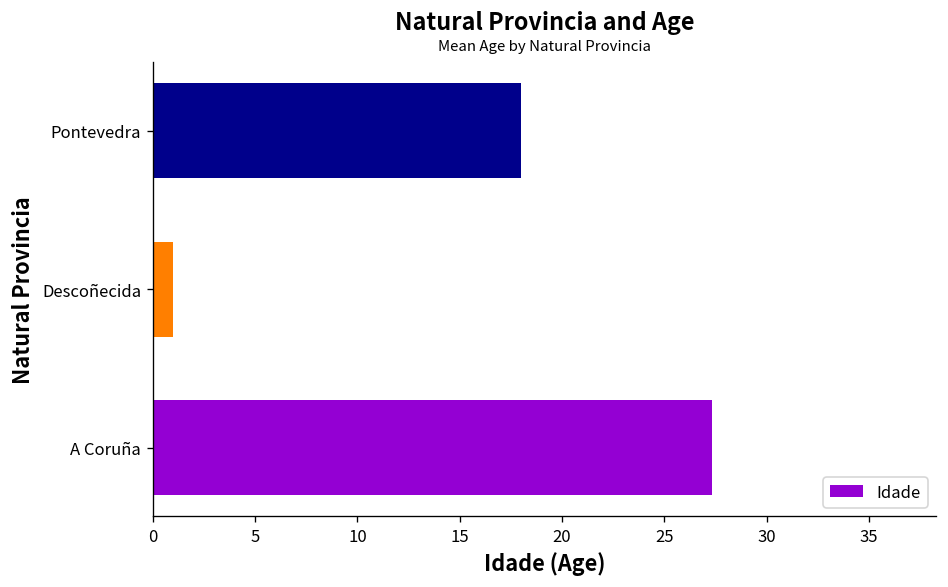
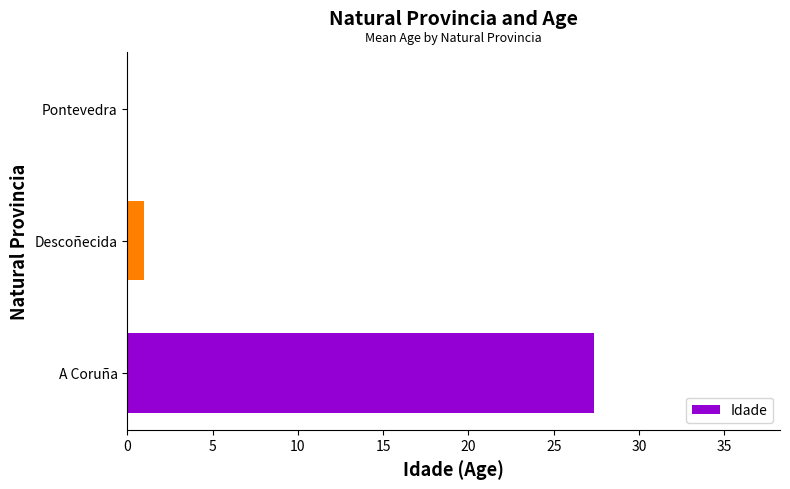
  {
-   "Pontevedra": 18,
+   "Pontevedra": 0,
    "Descoñecida": 1,
    "A Coruña": 27.3
  }
